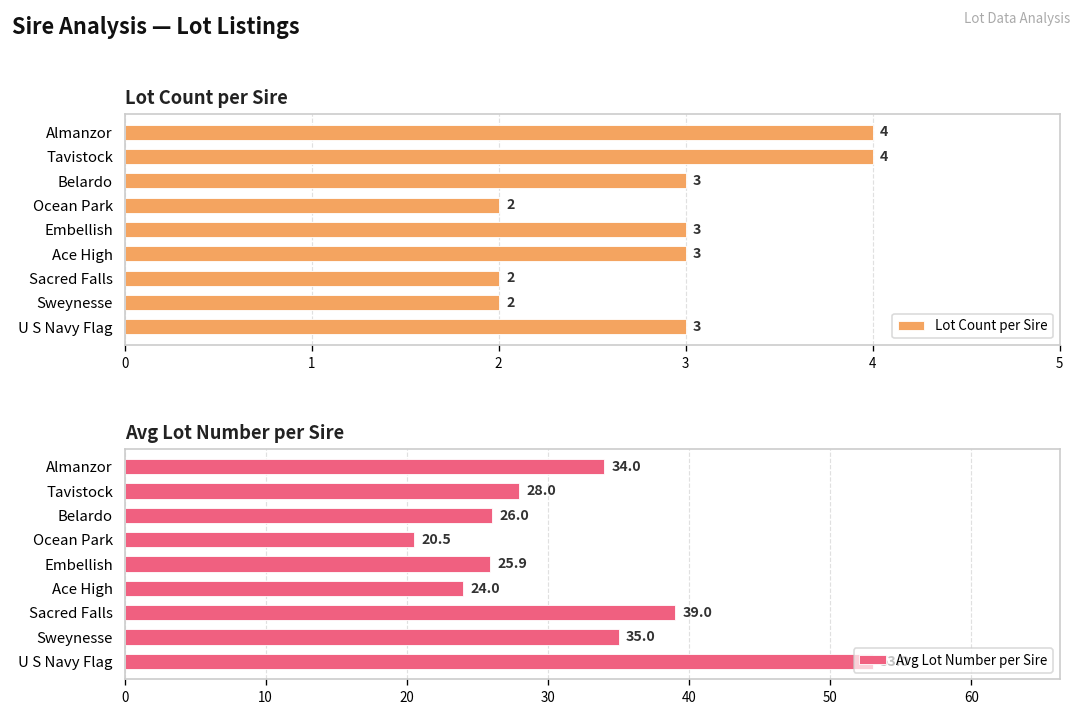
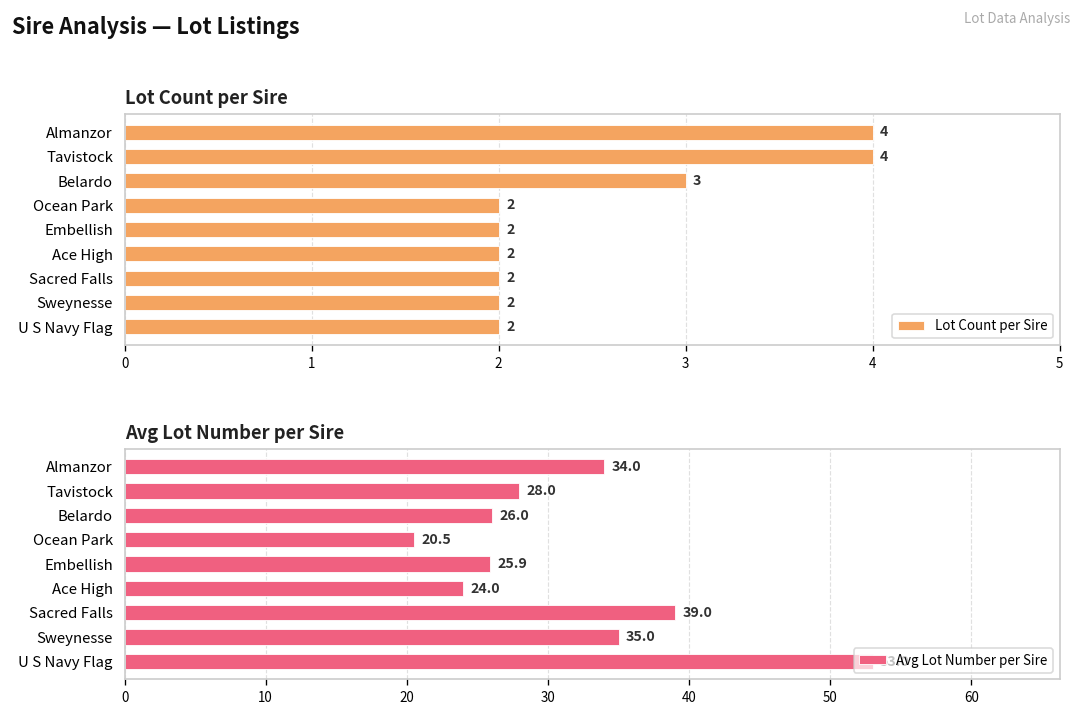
  {
    "Lot Count per Sire": {
      "Almanzor": 4,
      "Tavistock": 4,
      "Belardo": 3,
      "Ocean Park": 2,
-     "Embellish": 3,
-     "Ace High": 3,
+     "Embellish": 2,
+     "Ace High": 2,
      "Sacred Falls": 2,
      "Sweynesse": 2,
-     "U S Navy Flag": 3
+     "U S Navy Flag": 2
    },
    "Avg Lot Number per Sire": {
      "Almanzor": 34.0,
      "Tavistock": 28.0,
      "Belardo": 26.0,
      "Ocean Park": 20.5,
      "Embellish": 25.9,
      "Ace High": 24.0,
      "Sacred Falls": 39.0,
      "Sweynesse": 35.0
    }
  }
